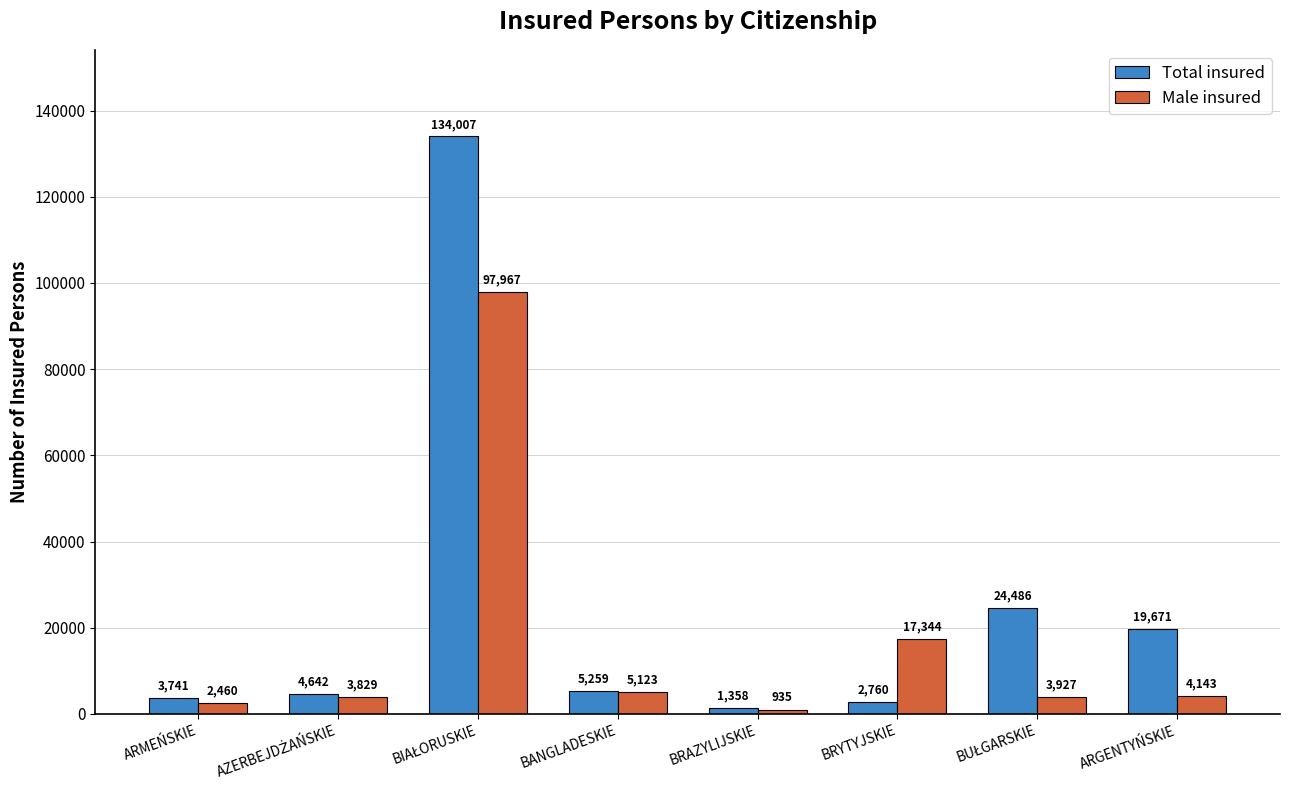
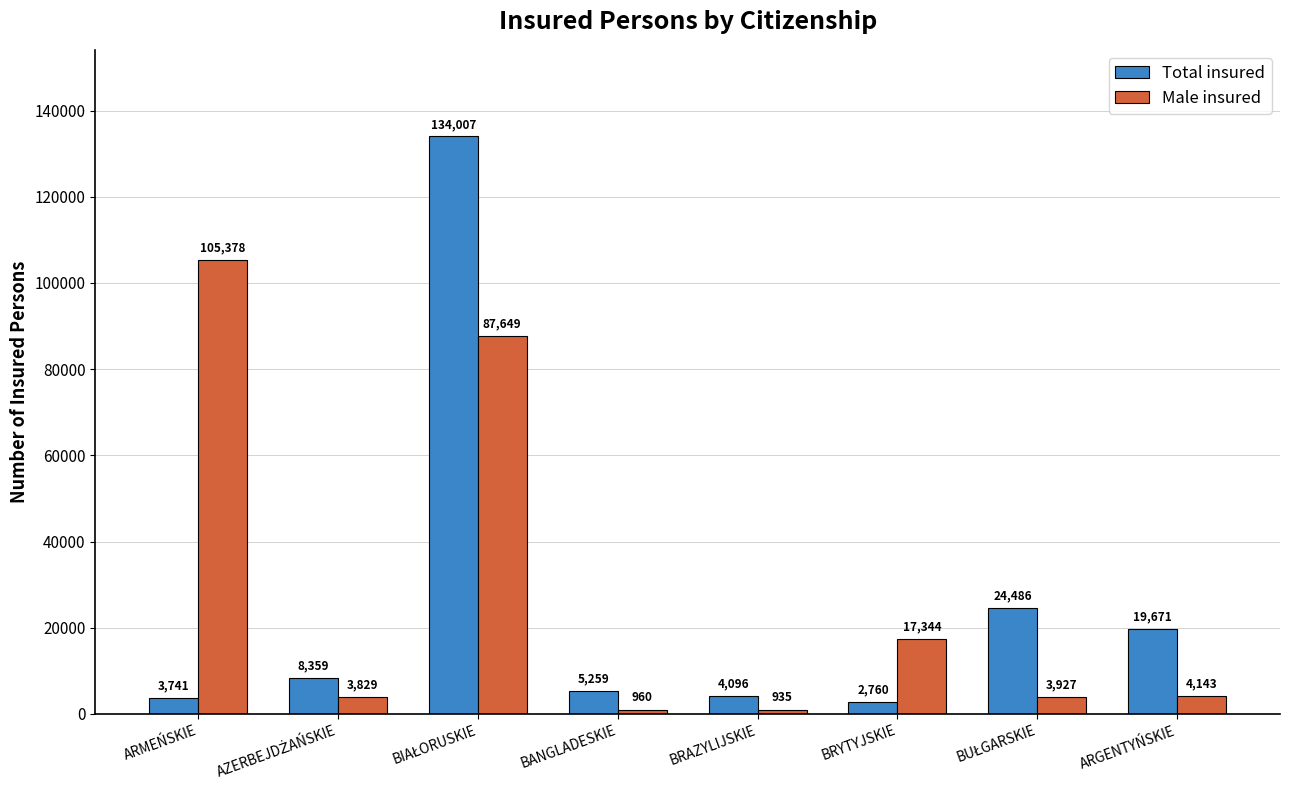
  {
    "Total insured": {
      "ARMEŃSKIE": "3,741",
-     "AZERBEJDŻAŃSKIE": "4,642",
+     "AZERBEJDŻAŃSKIE": "8,359",
      "BIAŁORUSKIE": "134,007",
      "BANGLADESKIE": "5,259",
-     "BRAZYLIJSKIE": "1,358",
+     "BRAZYLIJSKIE": "4,096",
      "BRYTYJSKIE": "2,760",
      "BUŁGARSKIE": "24,486",
      "ARGENTYŃSKIE": "19,671"
    },
    "Male insured": {
-     "ARMEŃSKIE": "2,460",
+     "ARMEŃSKIE": "105,378",
      "AZERBEJDŻAŃSKIE": "3,829",
-     "BIAŁORUSKIE": "97,967",
-     "BANGLADESKIE": "5,123",
+     "BIAŁORUSKIE": "87,649",
+     "BANGLADESKIE": "960",
      "BRAZYLIJSKIE": "935",
      "BRYTYJSKIE": "17,344",
      "BUŁGARSKIE": "3,927",
      "ARGENTYŃSKIE": "4,143"
    }
  }
